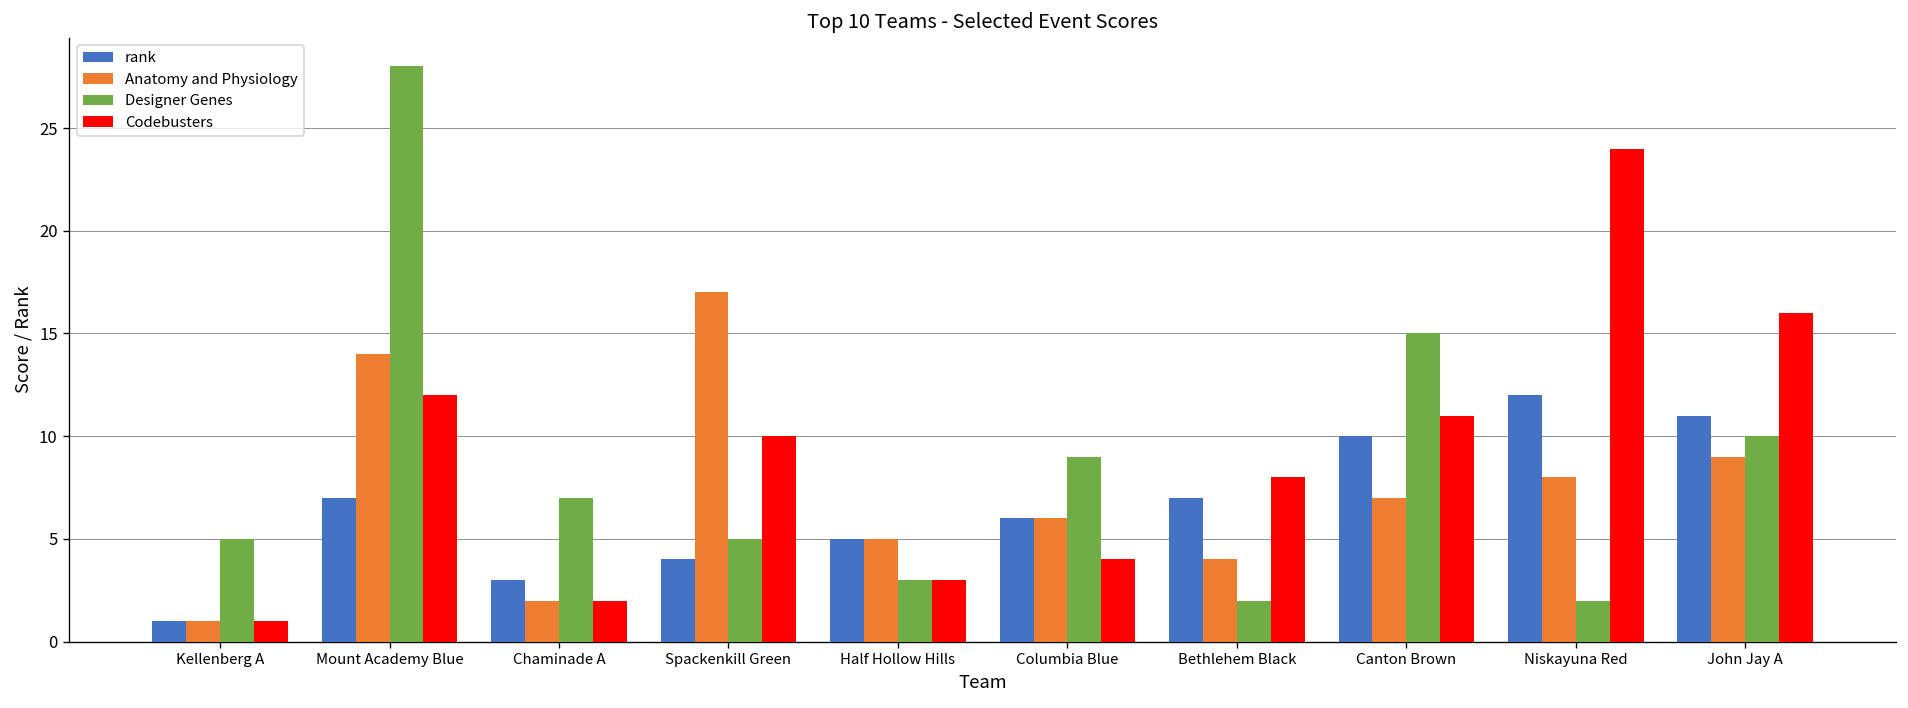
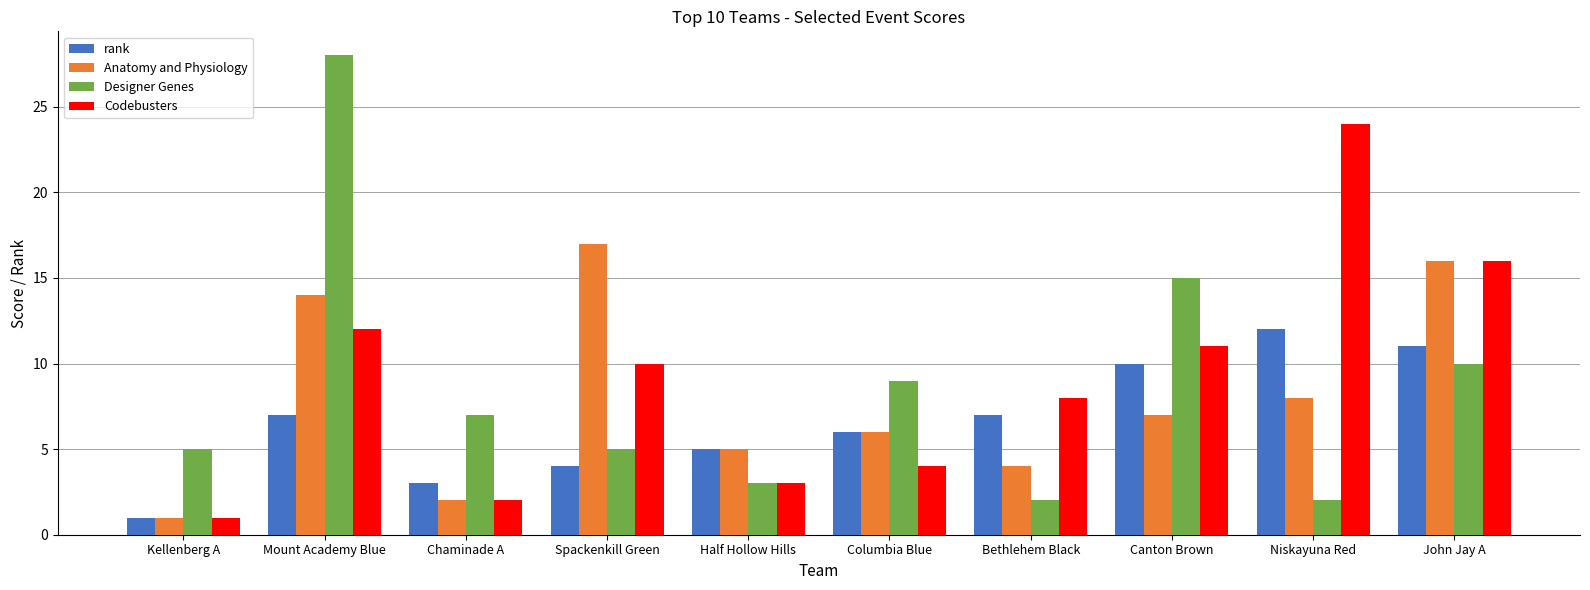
  {
    "rank": {
      "Kellenberg A": 1,
      "Mount Academy Blue": 7,
      "Chaminade A": 3,
      "Spackenkill Green": 4,
      "Half Hollow Hills": 5,
      "Columbia Blue": 6,
      "Bethlehem Black": 7,
      "Canton Brown": 10,
      "Niskayuna Red": 12,
      "John Jay A": 11
    },
    "Anatomy and Physiology": {
      "Kellenberg A": 1,
      "Mount Academy Blue": 14,
      "Chaminade A": 2,
      "Spackenkill Green": 17,
      "Half Hollow Hills": 5,
      "Columbia Blue": 6,
      "Bethlehem Black": 4,
      "Canton Brown": 7,
      "Niskayuna Red": 8,
-     "John Jay A": 9
+     "John Jay A": 16
    },
    "Designer Genes": {
      "Kellenberg A": 5,
      "Mount Academy Blue": 28,
      "Chaminade A": 7,
      "Spackenkill Green": 5,
      "Half Hollow Hills": 3,
      "Columbia Blue": 9,
      "Bethlehem Black": 2,
      "Canton Brown": 15,
      "Niskayuna Red": 2,
      "John Jay A": 10
    },
    "Codebusters": {
      "Kellenberg A": 1,
      "Mount Academy Blue": 12,
      "Chaminade A": 2,
      "Spackenkill Green": 10,
      "Half Hollow Hills": 3,
      "Columbia Blue": 4,
      "Bethlehem Black": 8,
      "Canton Brown": 11,
      "Niskayuna Red": 24,
      "John Jay A": 16
    }
  }
